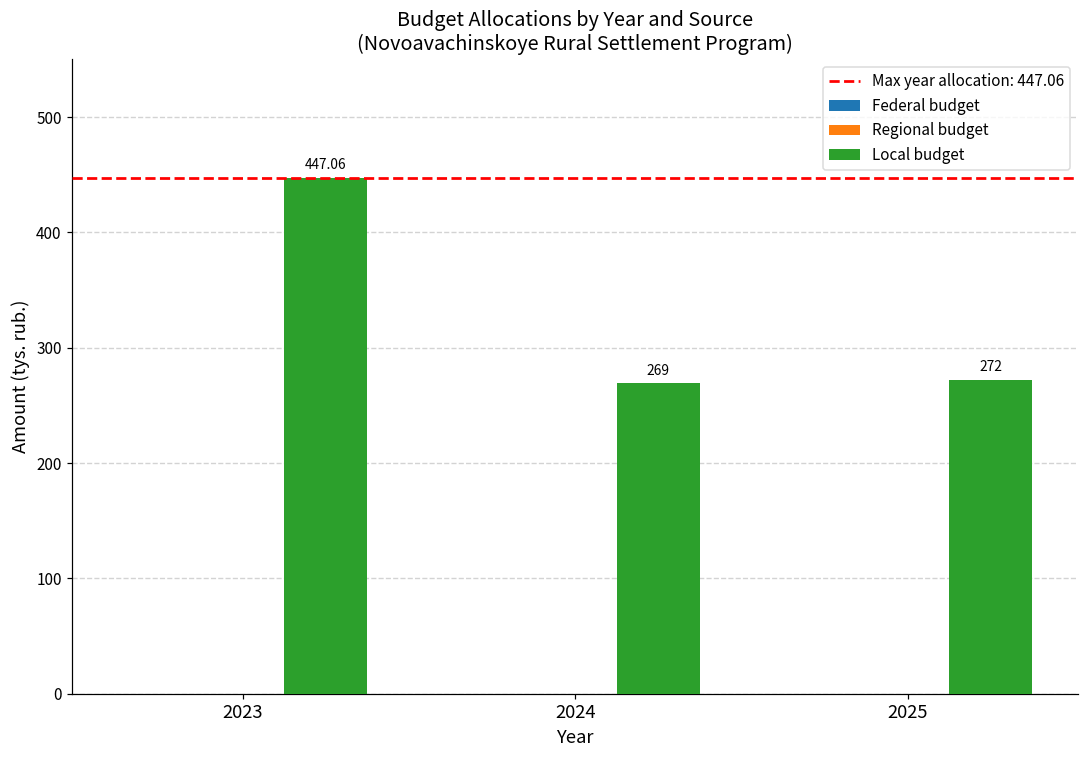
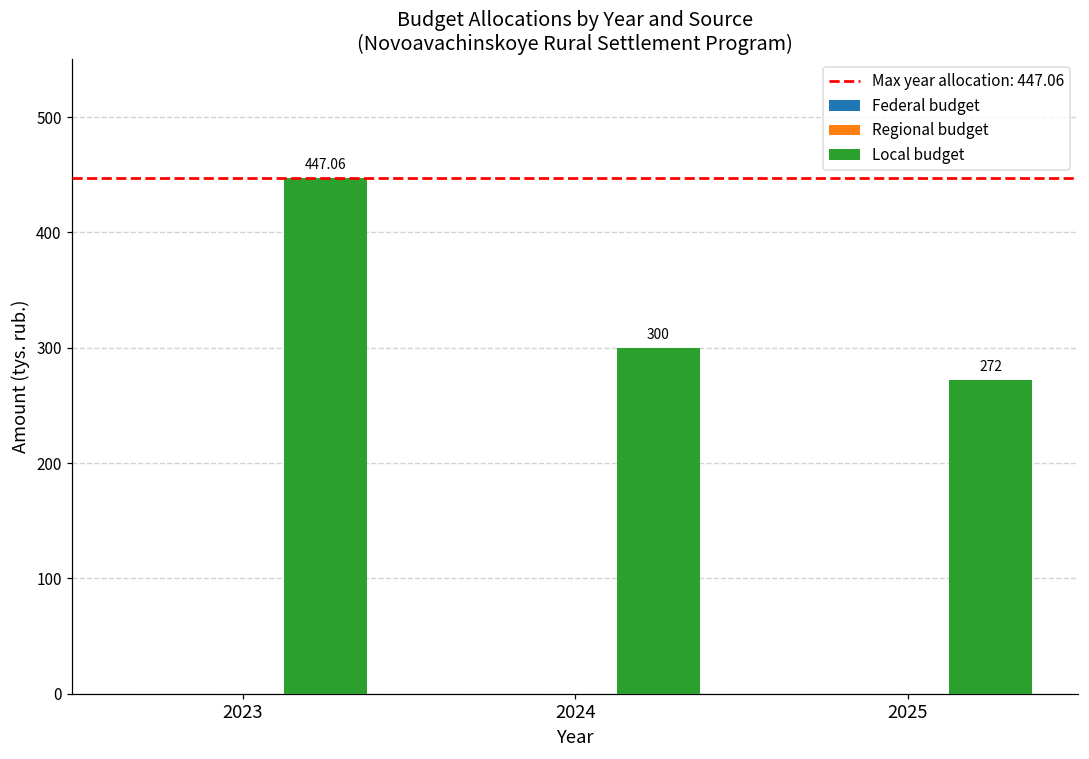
  {
    "Federal budget": {
      "2023": 0,
      "2024": 0,
      "2025": 0
    },
    "Regional budget": {
      "2023": 0,
      "2024": 0,
      "2025": 0
    },
    "Local budget": {
      "2023": 447.06,
-     "2024": 269,
+     "2024": 300,
      "2025": 272
    }
  }
